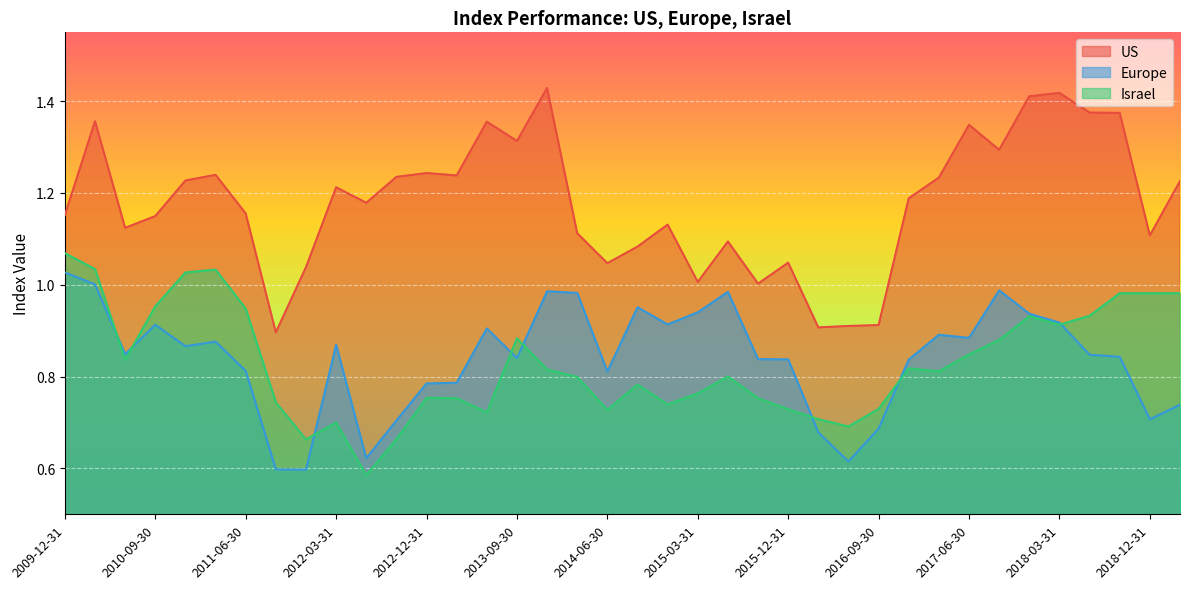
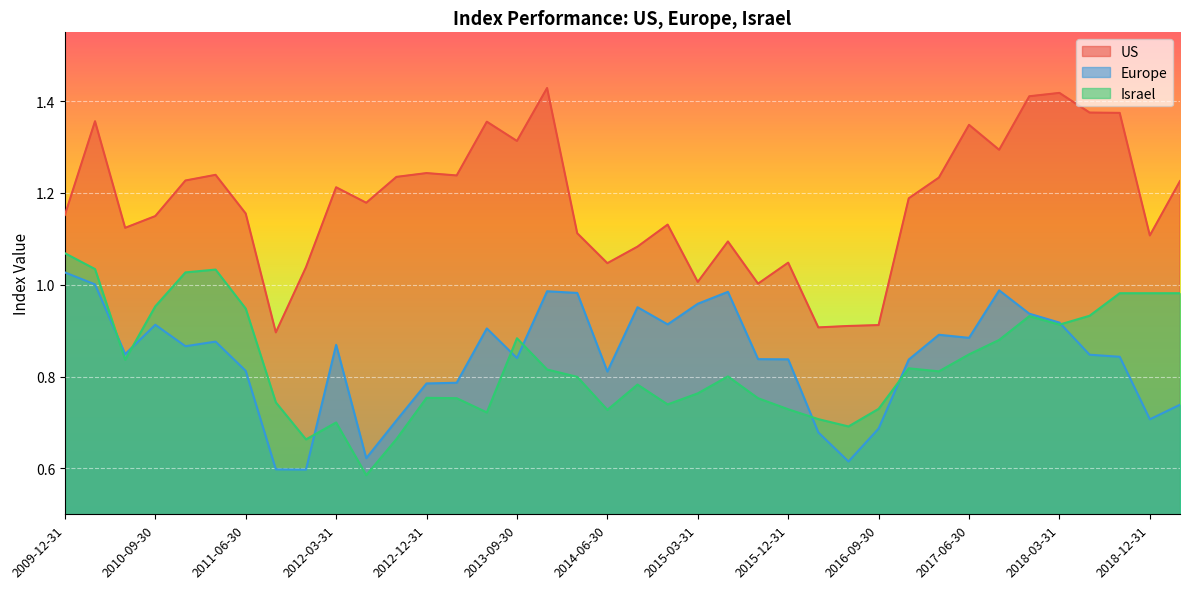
  {
    "US": {
      "2009-12-31": 1.15,
      "2010-09-30": 1.15,
      "2011-06-30": 1.16,
      "2012-03-31": 1.21,
      "2012-12-31": 1.24,
      "2013-09-30": 1.31,
      "2014-06-30": 1.05,
      "2015-03-31": 1.01,
      "2015-12-31": 1.05,
      "2016-09-30": 0.91,
      "2017-06-30": 1.35,
      "2018-03-31": 1.42,
      "2018-12-31": 1.11
    },
    "Europe": {
      "2009-12-31": 1.03,
      "2010-09-30": 0.91,
      "2011-06-30": 0.81,
      "2012-03-31": 0.87,
      "2012-12-31": 0.79,
      "2013-09-30": 0.84,
      "2014-06-30": 0.81,
-     "2015-03-31": 0.94,
+     "2015-03-31": 0.96,
      "2015-12-31": 0.84,
      "2016-09-30": 0.69,
      "2017-06-30": 0.88,
      "2018-12-31": 0.71
    },
    "Israel": {
      "2009-12-31": 1.07,
      "2010-09-30": 0.95,
      "2011-06-30": 0.95,
      "2012-03-31": 0.70,
      "2012-12-31": 0.75,
      "2013-09-30": 0.88,
      "2014-06-30": 0.73,
      "2015-03-31": 0.76,
      "2015-12-31": 0.73,
      "2016-09-30": 0.73,
      "2017-06-30": 0.85,
      "2018-12-31": 0.98
    }
  }
